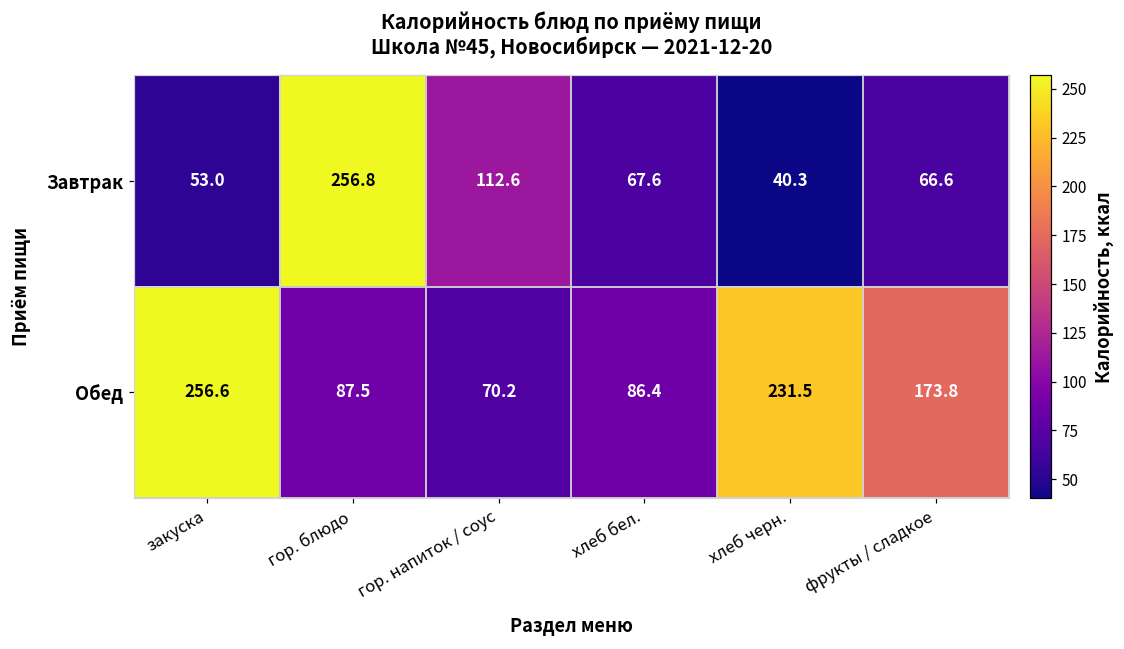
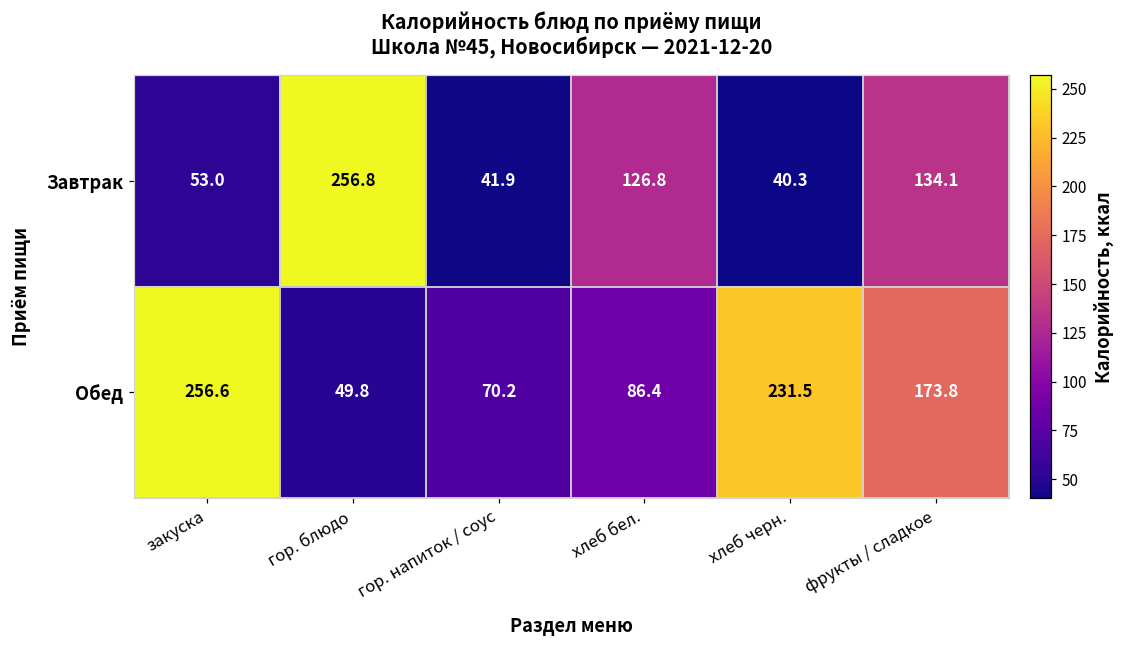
  {
    "Завтрак": {
      "закуска": 53.0,
      "гор. блюдо": 256.8,
-     "гор. напиток / соус": 112.6,
-     "хлеб бел.": 67.6,
+     "гор. напиток / соус": 41.9,
+     "хлеб бел.": 126.8,
      "хлеб черн.": 40.3,
-     "фрукты / сладкое": 66.6
+     "фрукты / сладкое": 134.1
    },
    "Обед": {
      "закуска": 256.6,
-     "гор. блюдо": 87.5,
+     "гор. блюдо": 49.8,
      "гор. напиток / соус": 70.2,
      "хлеб бел.": 86.4,
      "хлеб черн.": 231.5,
      "фрукты / сладкое": 173.8
    }
  }
